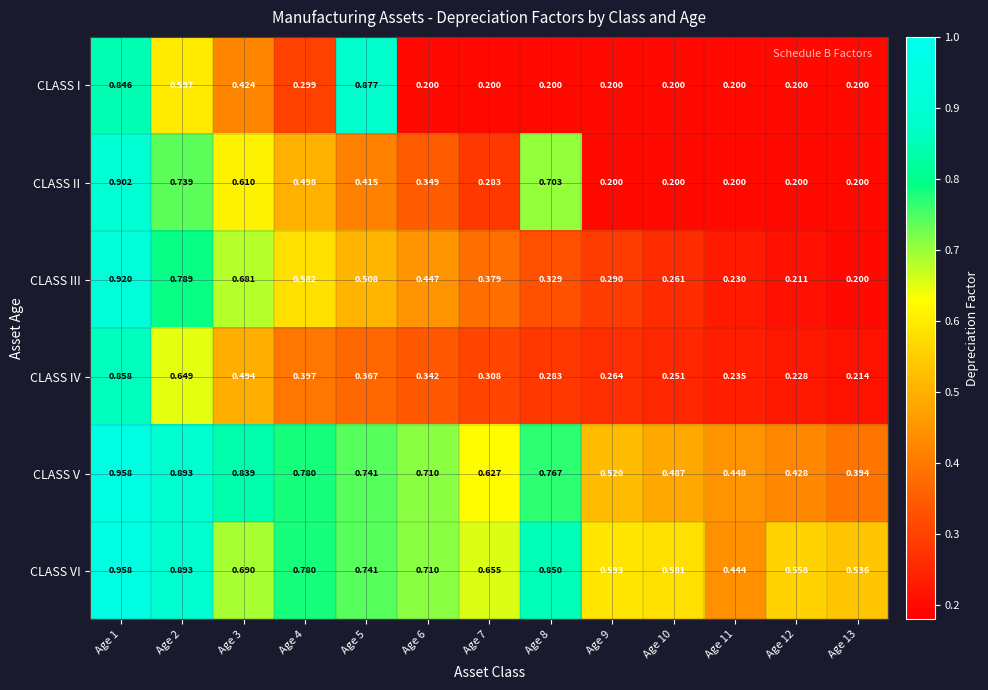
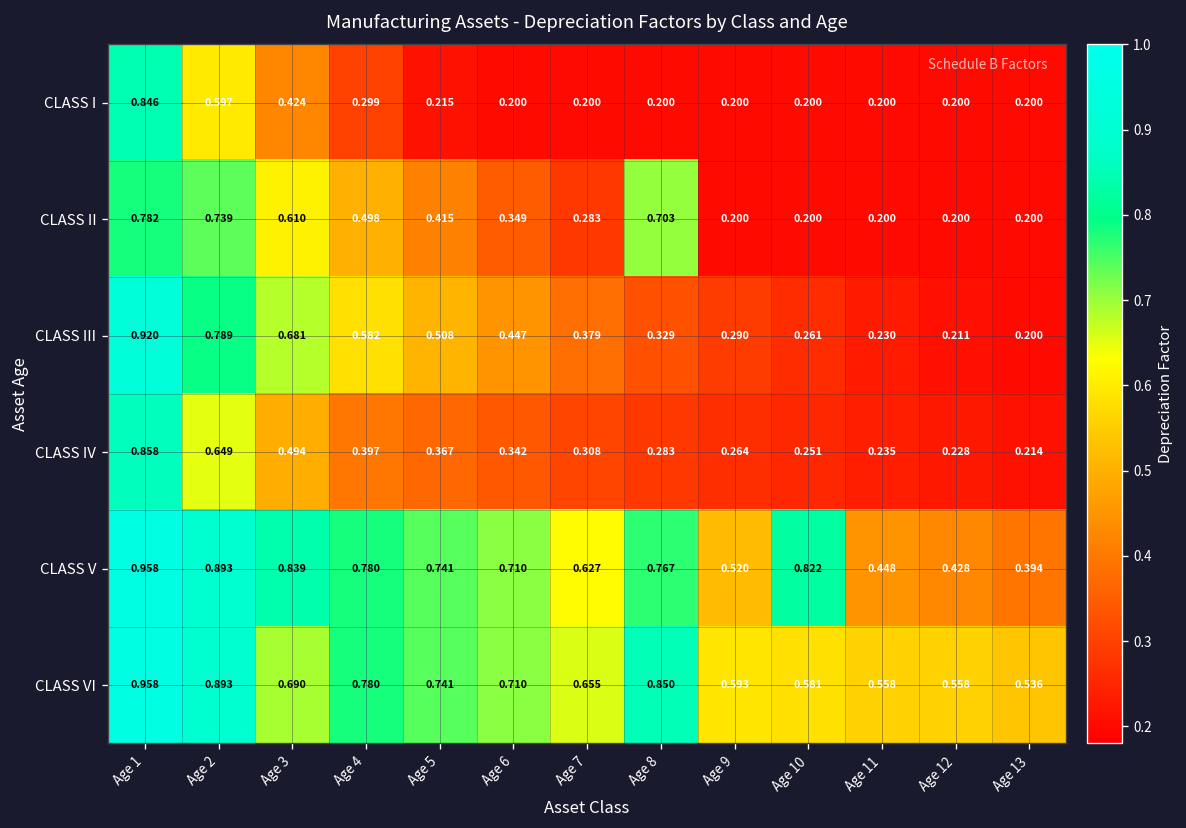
  {
    "CLASS I": {
      "Age 1": 0.846,
      "Age 2": 0.597,
      "Age 3": 0.424,
      "Age 4": 0.299,
-     "Age 5": 0.877,
+     "Age 5": 0.215,
      "Age 6": 0.200,
      "Age 7": 0.200,
      "Age 8": 0.200,
      "Age 9": 0.200,
      "Age 10": 0.200,
      "Age 11": 0.200,
      "Age 13": 0.200
    },
    "CLASS II": {
-     "Age 1": 0.902,
+     "Age 1": 0.782,
      "Age 2": 0.739,
      "Age 3": 0.610,
      "Age 4": 0.498,
      "Age 5": 0.415,
      "Age 6": 0.349,
      "Age 7": 0.283,
      "Age 8": 0.703,
      "Age 9": 0.200,
      "Age 10": 0.200,
      "Age 11": 0.200,
      "Age 12": 0.200,
      "Age 13": 0.200
    },
    "CLASS III": {
      "Age 1": 0.920,
      "Age 2": 0.789,
      "Age 3": 0.681,
      "Age 4": 0.582,
      "Age 5": 0.508,
      "Age 6": 0.447,
      "Age 7": 0.379,
      "Age 8": 0.329,
      "Age 9": 0.290,
      "Age 10": 0.261,
      "Age 11": 0.230,
      "Age 12": 0.211,
      "Age 13": 0.200
    },
    "CLASS IV": {
      "Age 1": 0.858,
      "Age 2": 0.649,
      "Age 3": 0.494,
      "Age 4": 0.397,
      "Age 5": 0.367,
      "Age 6": 0.342,
      "Age 7": 0.308,
      "Age 8": 0.283,
      "Age 9": 0.264,
      "Age 10": 0.251,
      "Age 11": 0.235,
      "Age 12": 0.228,
      "Age 13": 0.214
    },
    "CLASS V": {
      "Age 1": 0.958,
      "Age 2": 0.893,
      "Age 3": 0.839,
      "Age 4": 0.780,
      "Age 5": 0.741,
      "Age 6": 0.710,
      "Age 7": 0.627,
      "Age 8": 0.767,
      "Age 9": 0.520,
-     "Age 10": 0.487,
+     "Age 10": 0.822,
      "Age 11": 0.448,
      "Age 12": 0.428,
      "Age 13": 0.394
    },
    "CLASS VI": {
      "Age 1": 0.958,
      "Age 2": 0.893,
      "Age 3": 0.690,
      "Age 4": 0.780,
      "Age 5": 0.741,
      "Age 6": 0.710,
      "Age 7": 0.655,
      "Age 8": 0.850,
      "Age 9": 0.593,
      "Age 10": 0.581,
-     "Age 11": 0.444,
+     "Age 11": 0.558,
      "Age 12": 0.558,
      "Age 13": 0.536
    }
  }
